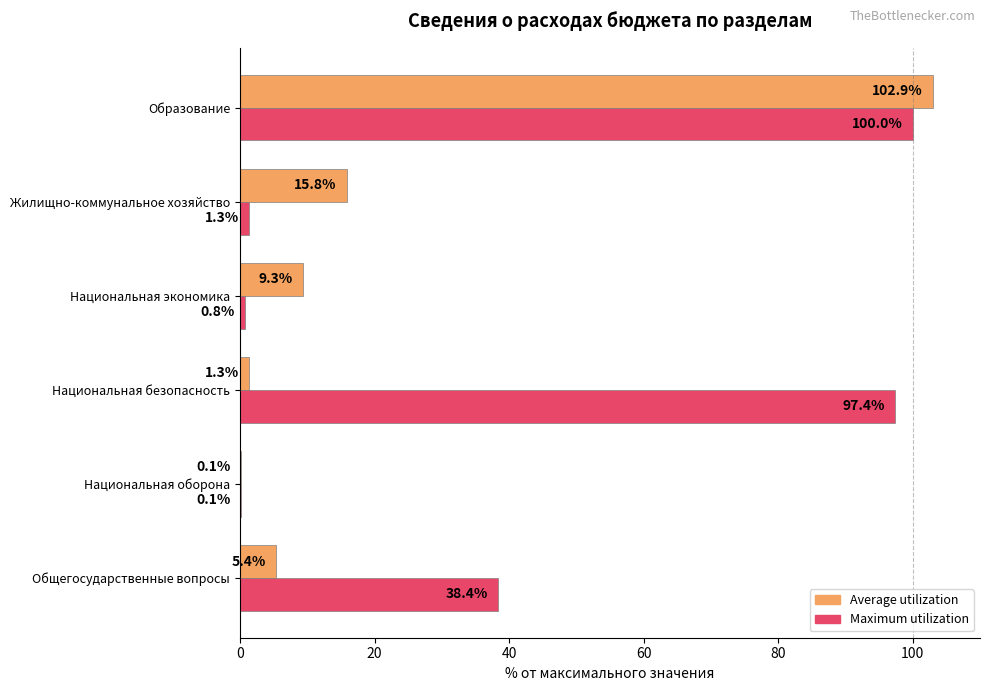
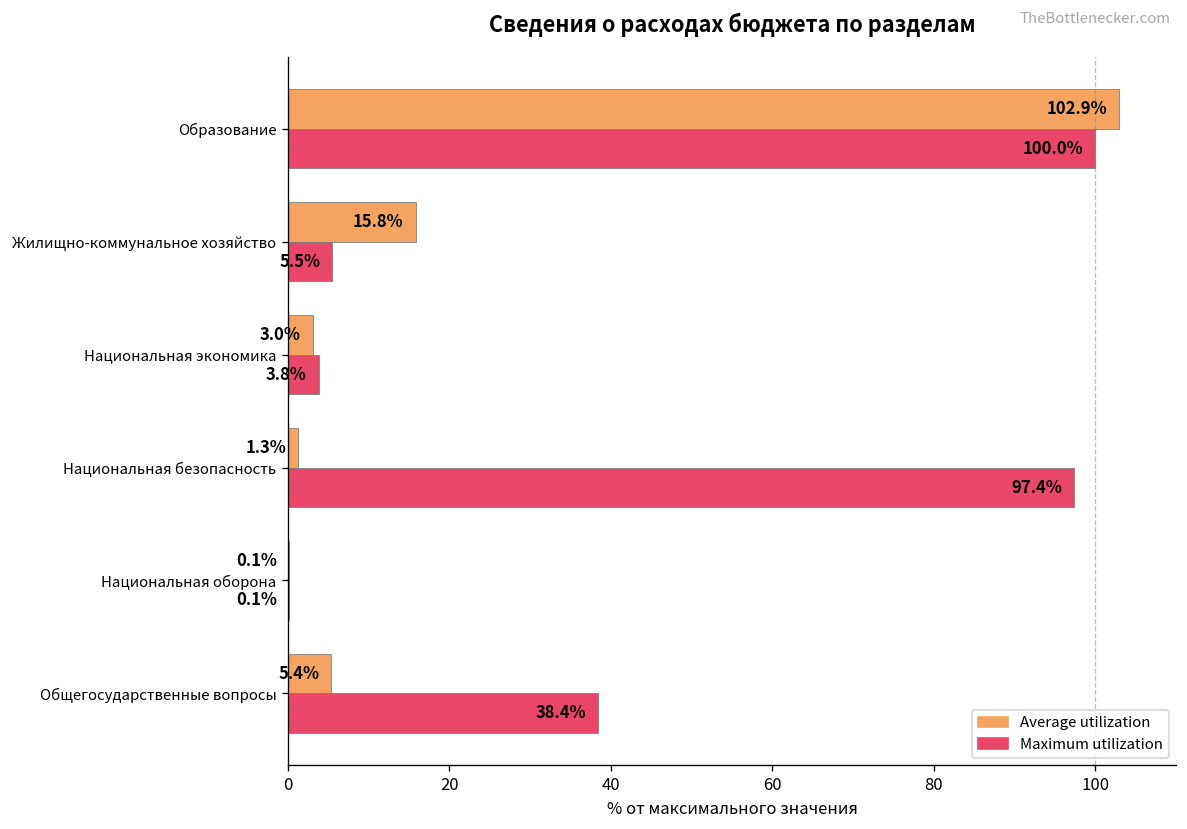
  {
    "Average utilization": {
      "Образование": "102.9%",
      "Жилищно-коммунальное хозяйство": "15.8%",
-     "Национальная экономика": "9.3%",
+     "Национальная экономика": "3.0%",
      "Национальная безопасность": "1.3%",
      "Национальная оборона": "0.1%",
      "Общегосударственные вопросы": "5.4%"
    },
    "Maximum utilization": {
      "Образование": "100.0%",
-     "Жилищно-коммунальное хозяйство": "1.3%",
-     "Национальная экономика": "0.8%",
+     "Жилищно-коммунальное хозяйство": "5.5%",
+     "Национальная экономика": "3.8%",
      "Национальная безопасность": "97.4%",
      "Национальная оборона": "0.1%",
      "Общегосударственные вопросы": "38.4%"
    }
  }
